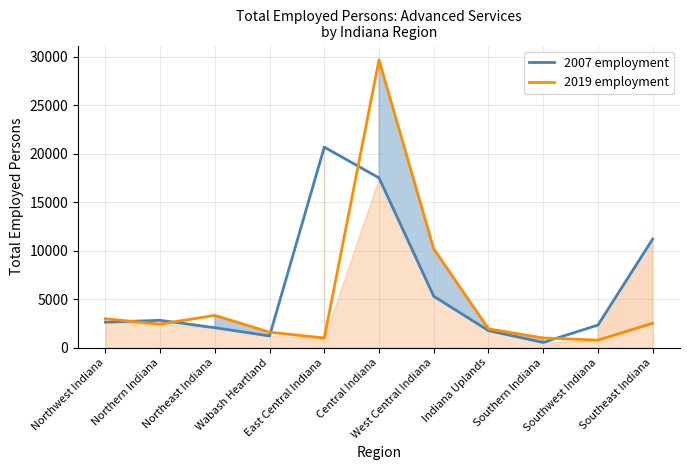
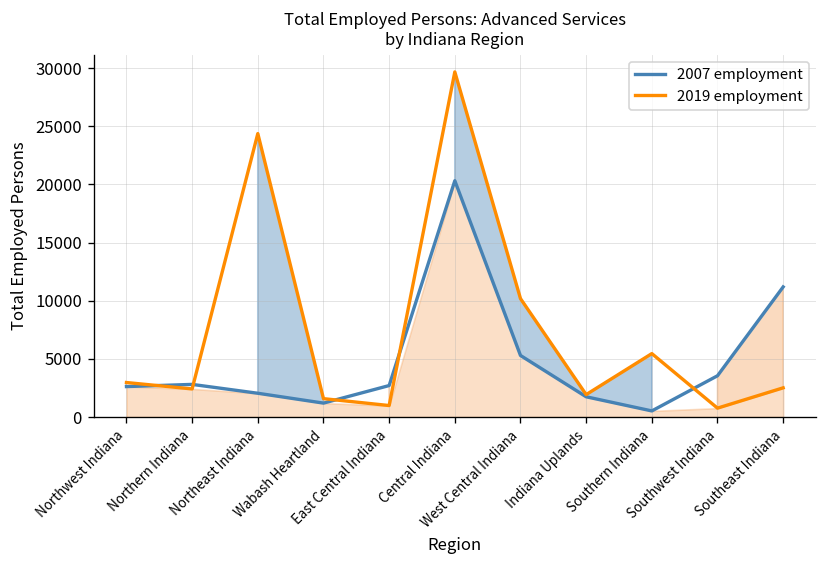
  {
    "2007 employment": {
      "Northern Indiana": 3000,
-     "East Central Indiana": 21000,
-     "Central Indiana": 17000,
-     "Southwest Indiana": 2000,
+     "East Central Indiana": 3000,
+     "Central Indiana": 20000,
+     "Southwest Indiana": 4000,
      "Southeast Indiana": 11000
    },
    "2019 employment": {
      "Northwest Indiana": 3000,
-     "Northeast Indiana": 3000,
+     "Northeast Indiana": 24000,
      "Wabash Heartland": 2000,
      "Central Indiana": 30000,
      "West Central Indiana": 10000,
-     "Southern Indiana": 1000
+     "Southern Indiana": 5000
    }
  }
